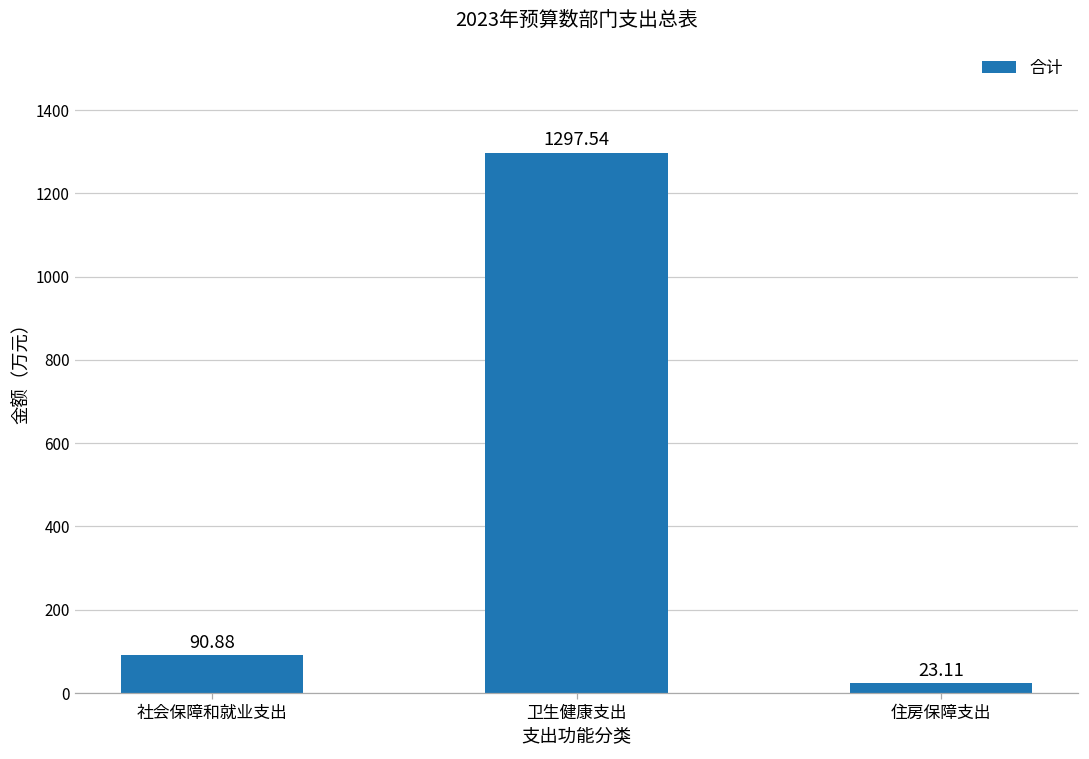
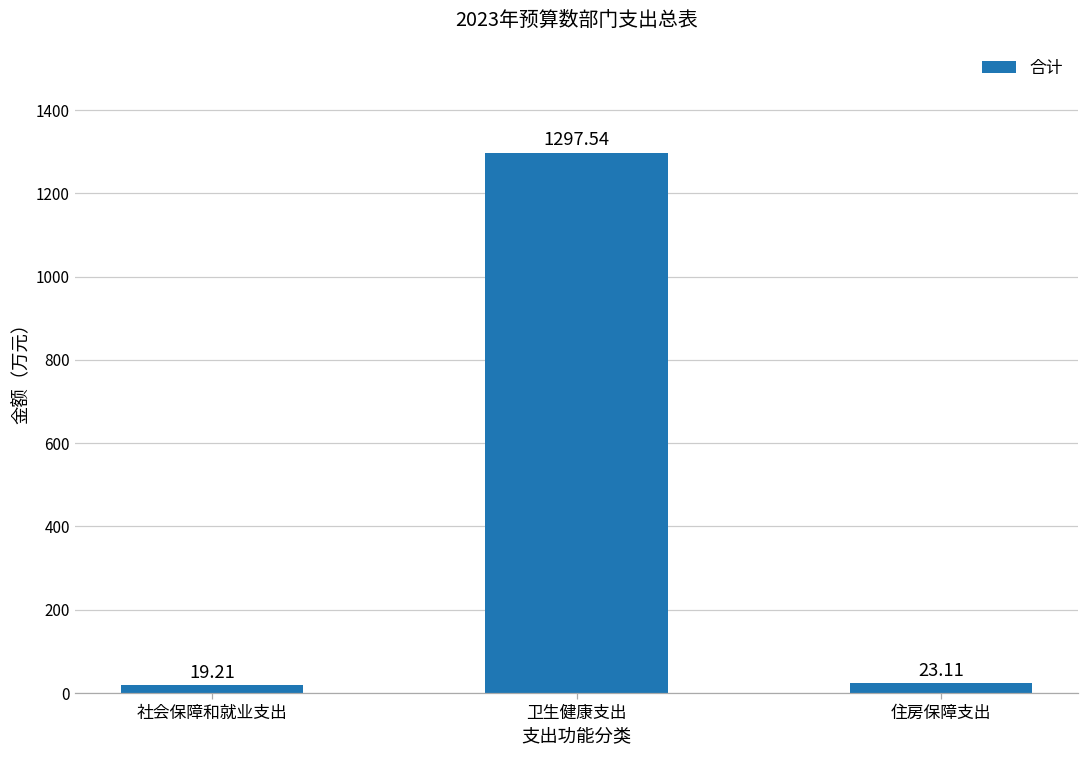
  {
-   "社会保障和就业支出": 90.88,
+   "社会保障和就业支出": 19.21,
    "卫生健康支出": 1297.54,
    "住房保障支出": 23.11
  }
